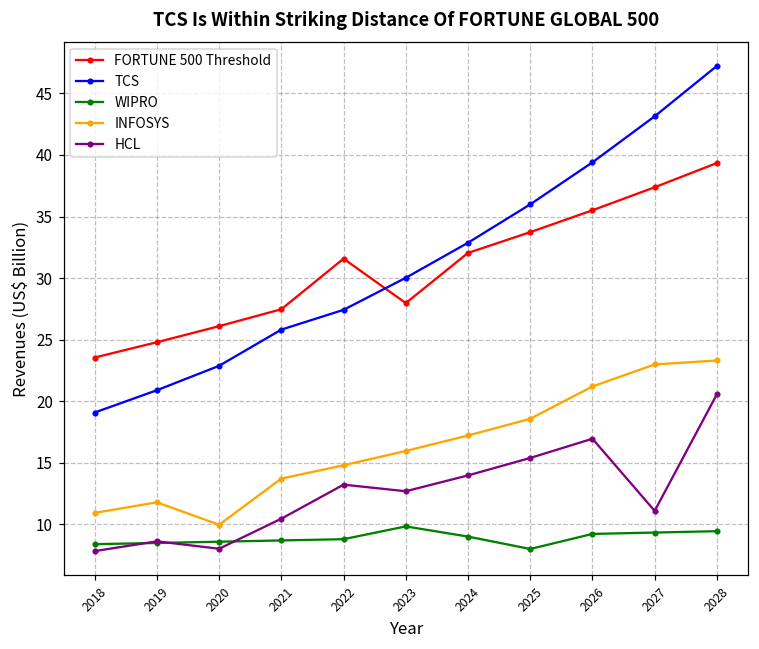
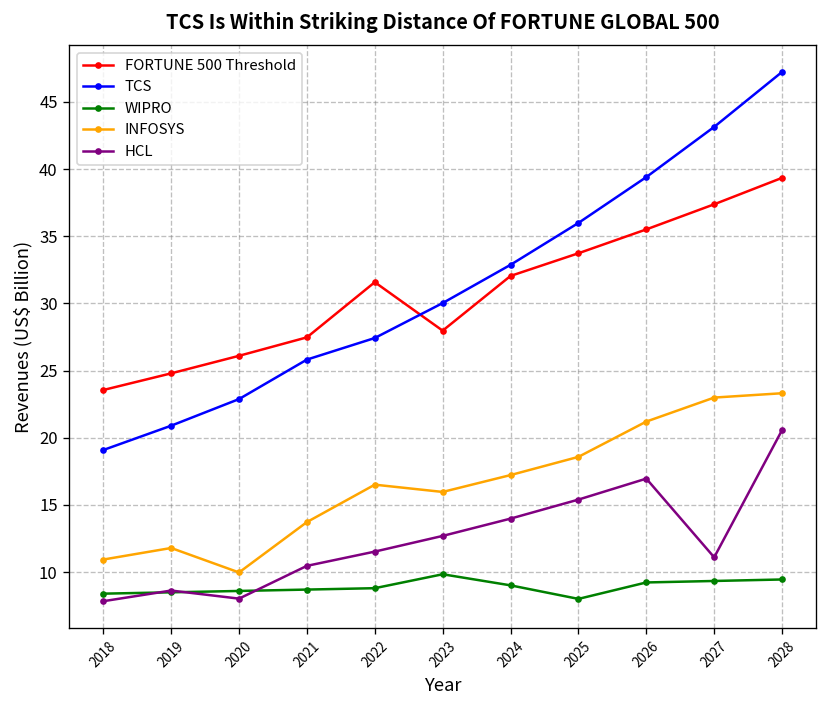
  {
    "FORTUNE 500 Threshold": {
      "2018": 23.6,
      "2019": 24.8,
      "2020": 26.1,
      "2021": 27.5,
      "2022": 31.6,
      "2023": 28.0,
      "2024": 32.0,
      "2025": 33.7,
      "2026": 35.5,
      "2027": 37.4,
      "2028": 39.3
    },
    "TCS": {
      "2018": 19.1,
      "2019": 20.9,
      "2020": 22.9,
      "2021": 25.8,
      "2022": 27.4,
      "2023": 30.0,
      "2024": 32.9,
      "2025": 36.0,
      "2026": 39.4,
      "2027": 43.1,
      "2028": 47.2
    },
    "WIPRO": {
      "2018": 8.4,
      "2020": 8.6,
      "2021": 8.7,
      "2022": 8.8,
      "2023": 9.8,
      "2024": 9.0,
      "2025": 8.0,
      "2026": 9.2,
      "2027": 9.3,
      "2028": 9.5
    },
    "INFOSYS": {
      "2018": 10.9,
      "2019": 11.8,
      "2020": 10.0,
      "2021": 13.7,
-     "2022": 14.8,
+     "2022": 16.5,
      "2023": 16.0,
      "2024": 17.2,
      "2025": 18.6,
      "2026": 21.2,
      "2027": 23.0,
      "2028": 23.3
    },
    "HCL": {
      "2018": 7.8,
      "2020": 8.0,
      "2021": 10.5,
-     "2022": 13.2,
+     "2022": 11.5,
      "2023": 12.7,
      "2024": 14.0,
      "2025": 15.4,
      "2026": 17.0,
      "2027": 11.1,
      "2028": 20.6
    }
  }
